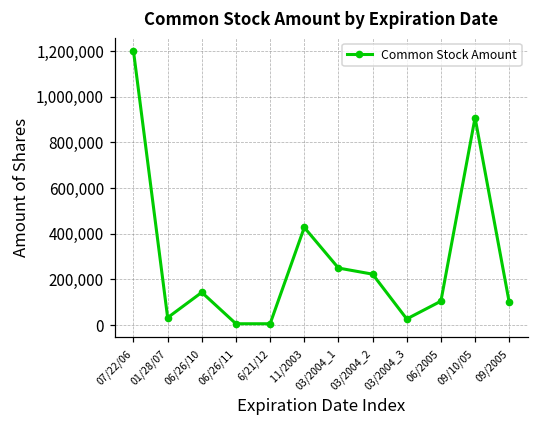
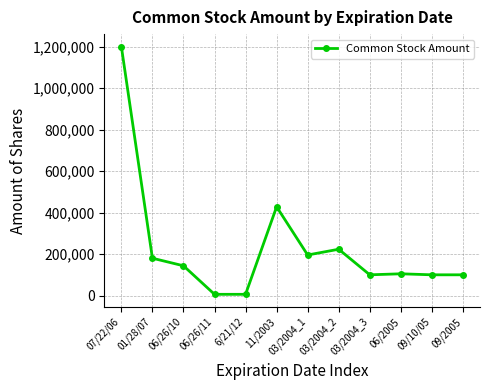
  {
    "07/22/06": "1,200,000",
-   "01/28/07": "30,000",
+   "01/28/07": "180,000",
    "06/26/10": "140,000",
    "06/26/11": "10,000",
    "6/21/12": "10,000",
    "11/2003": "430,000",
-   "03/2004_1": "250,000",
+   "03/2004_1": "200,000",
    "03/2004_2": "220,000",
-   "03/2004_3": "30,000",
+   "03/2004_3": "100,000",
    "06/2005": "100,000",
-   "09/10/05": "910,000",
+   "09/10/05": "100,000",
    "09/2005": "100,000"
  }
